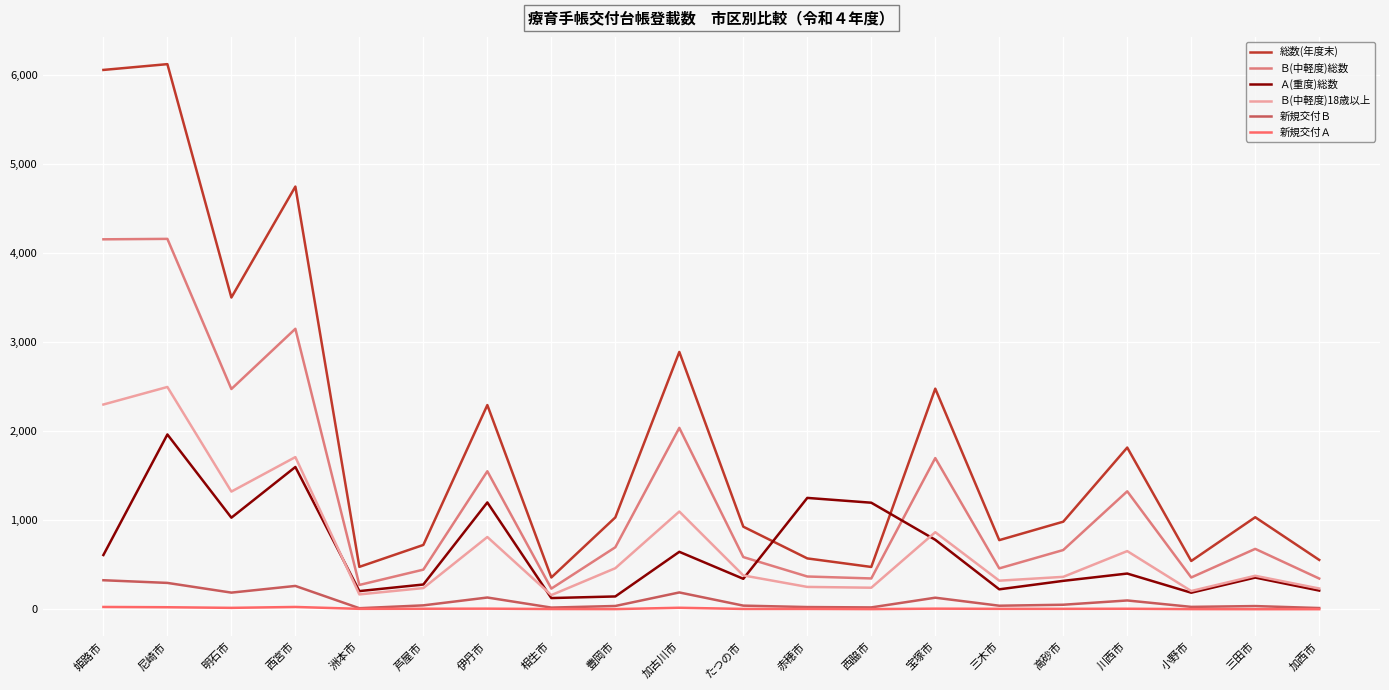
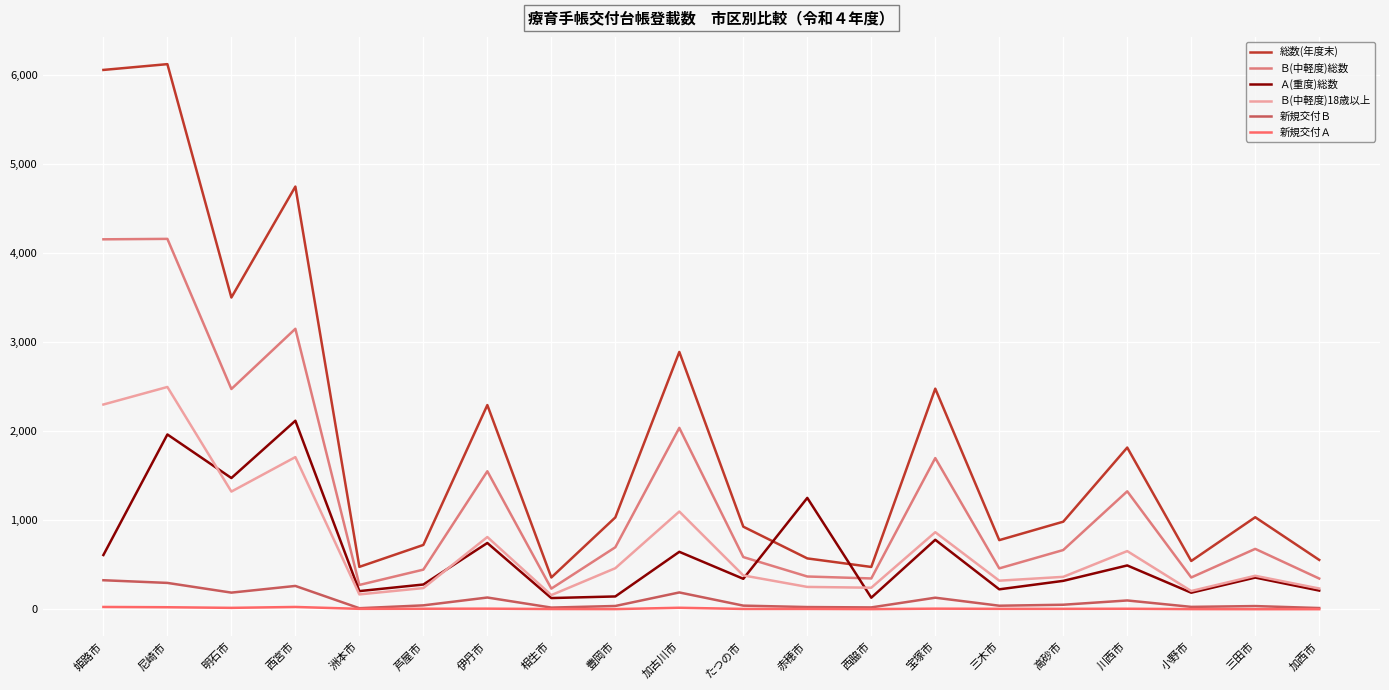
  {
    "Ａ(重度)総数": {
      "姫路市": "600",
      "尼崎市": "2,000",
-     "明石市": "1,000",
-     "西宮市": "1,600",
+     "明石市": "1,500",
+     "西宮市": "2,100",
      "洲本市": "200",
      "芦屋市": "300",
-     "伊丹市": "1,200",
+     "伊丹市": "700",
      "相生市": "100",
      "豊岡市": "100",
      "加古川市": "600",
      "たつの市": "300",
      "赤穂市": "1,200",
-     "西脇市": "1,200",
+     "西脇市": "100",
      "宝塚市": "800",
      "三木市": "200",
      "高砂市": "300",
-     "川西市": "400"
+     "川西市": "500"
    }
  }
